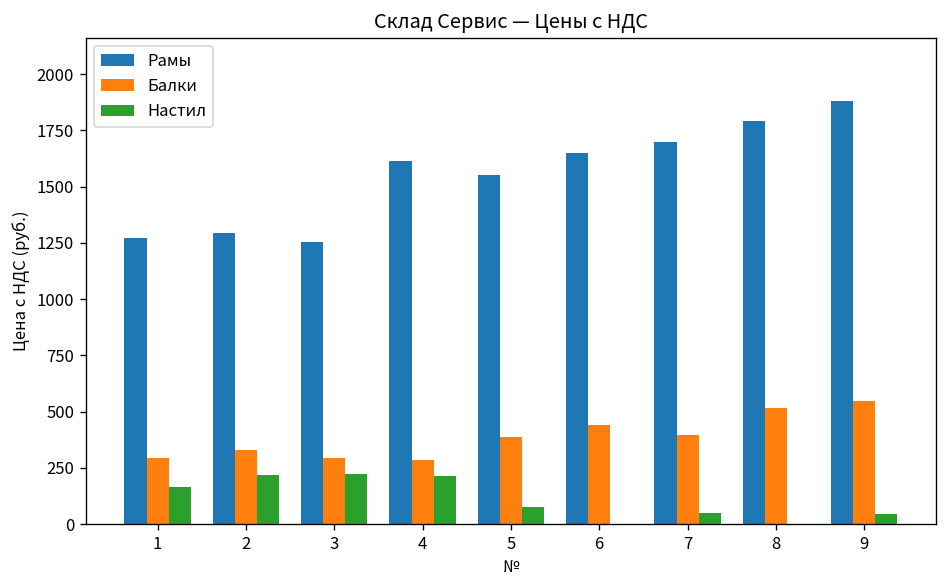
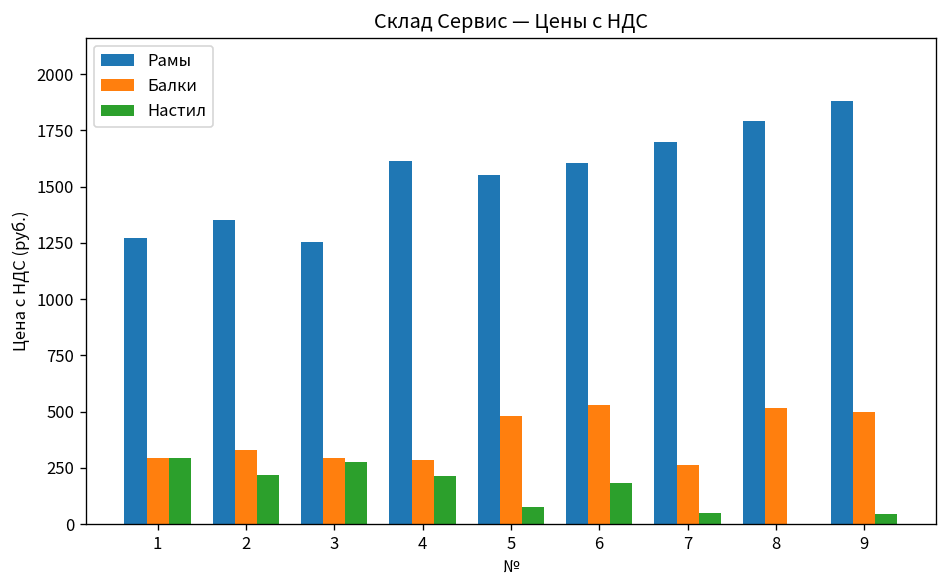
  {
    "Рамы": {
      "1": 1270,
-     "2": 1290,
+     "2": 1350,
      "3": 1260,
      "4": 1610,
      "5": 1550,
-     "6": 1650,
+     "6": 1600,
      "7": 1700,
      "8": 1790,
      "9": 1880
    },
    "Балки": {
      "1": 300,
      "2": 330,
      "3": 290,
      "4": 280,
-     "5": 390,
-     "6": 440,
-     "7": 400,
+     "5": 480,
+     "6": 530,
+     "7": 260,
      "8": 520,
-     "9": 550
+     "9": 500
    },
    "Настил": {
-     "1": 170,
+     "1": 290,
      "2": 220,
-     "3": 220,
+     "3": 280,
      "4": 220,
      "5": 80,
-     "6": 0,
+     "6": 180,
      "7": 50,
      "8": 0,
      "9": 50
    }
  }
